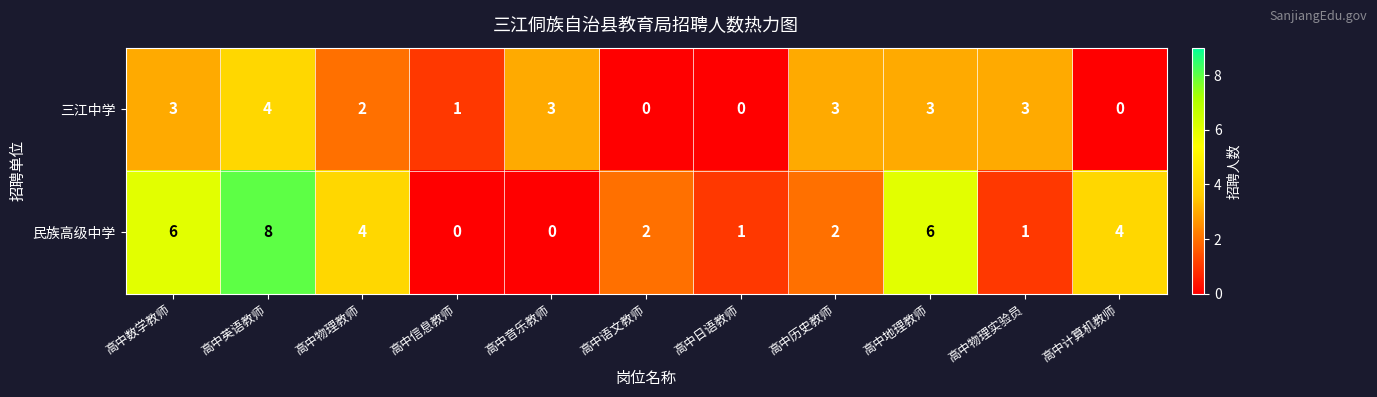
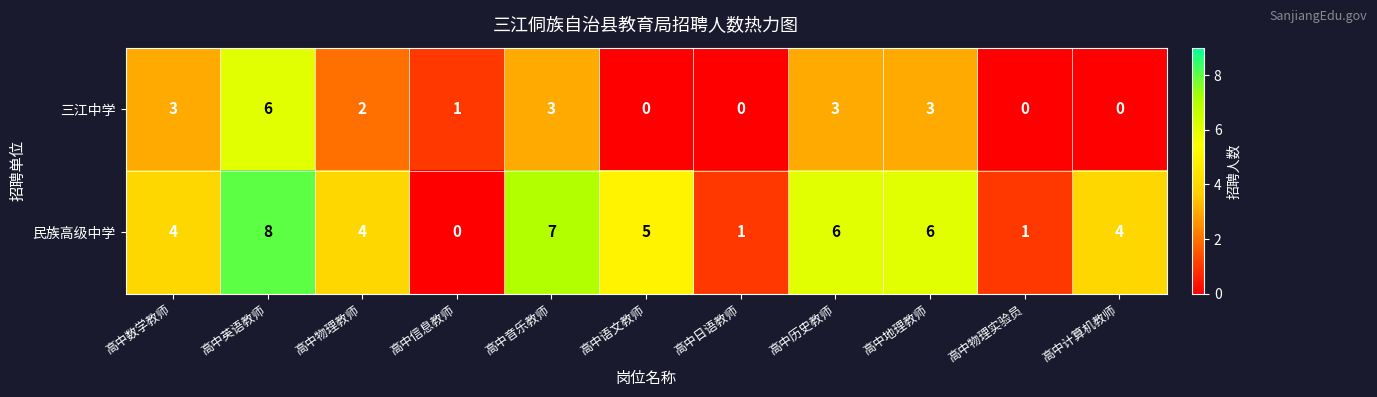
  {
    "三江中学": {
      "高中数学教师": 3,
-     "高中英语教师": 4,
+     "高中英语教师": 6,
      "高中物理教师": 2,
      "高中信息教师": 1,
      "高中音乐教师": 3,
      "高中语文教师": 0,
      "高中日语教师": 0,
      "高中历史教师": 3,
      "高中地理教师": 3,
-     "高中物理实验员": 3,
+     "高中物理实验员": 0,
      "高中计算机教师": 0
    },
    "民族高级中学": {
-     "高中数学教师": 6,
+     "高中数学教师": 4,
      "高中英语教师": 8,
      "高中物理教师": 4,
      "高中信息教师": 0,
-     "高中音乐教师": 0,
-     "高中语文教师": 2,
+     "高中音乐教师": 7,
+     "高中语文教师": 5,
      "高中日语教师": 1,
-     "高中历史教师": 2,
+     "高中历史教师": 6,
      "高中地理教师": 6,
      "高中物理实验员": 1,
      "高中计算机教师": 4
    }
  }
